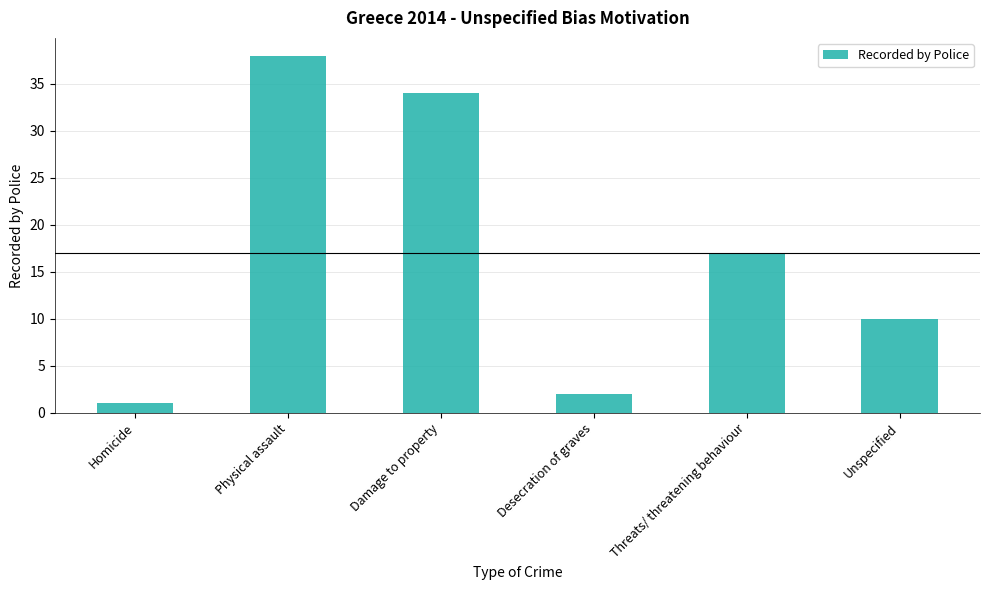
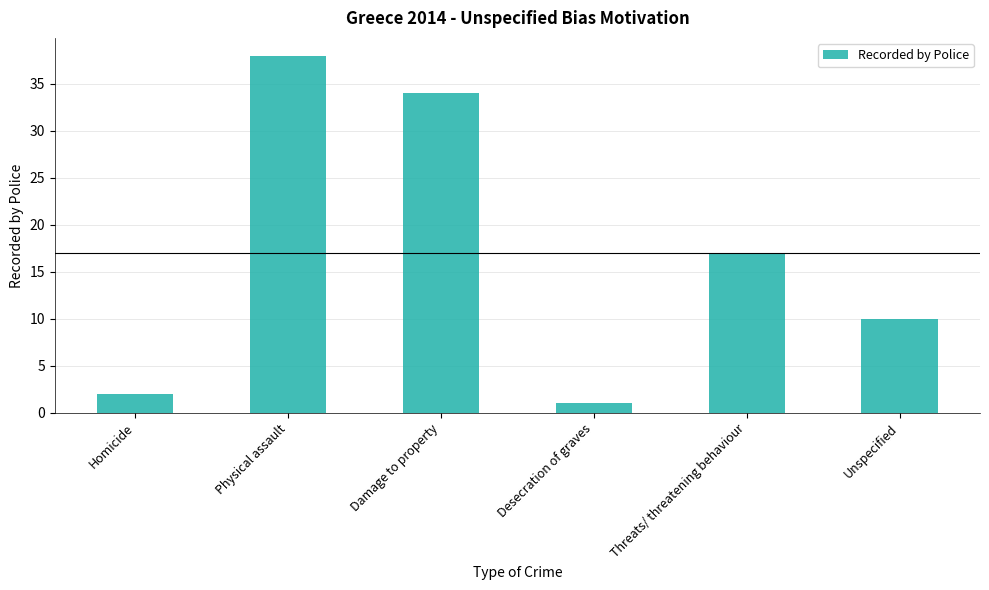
  {
-   "Homicide": 1,
+   "Homicide": 2,
    "Physical assault": 38,
    "Damage to property": 34,
-   "Desecration of graves": 2,
+   "Desecration of graves": 1,
    "Threats/ threatening behaviour": 17,
    "Unspecified": 10
  }
